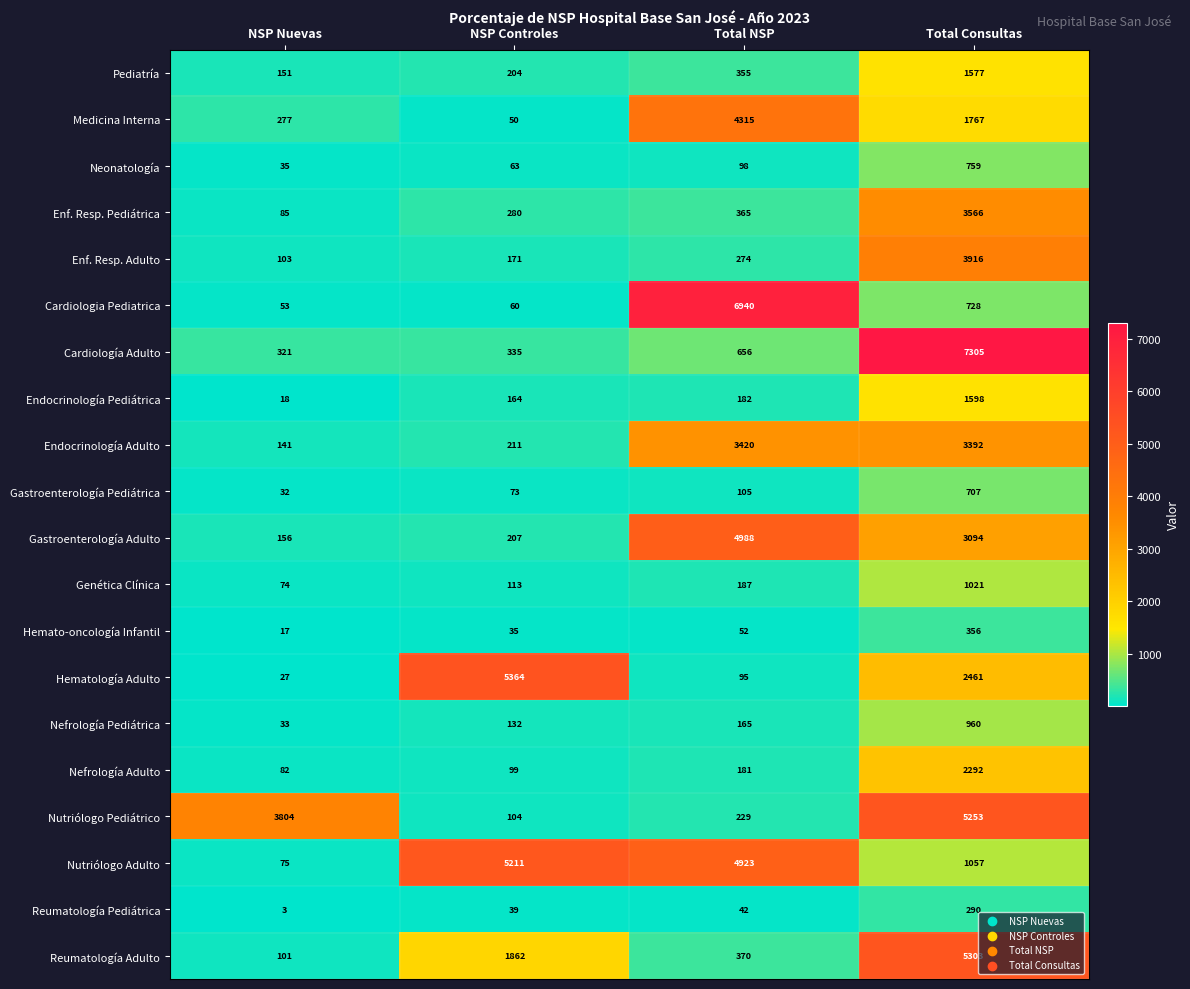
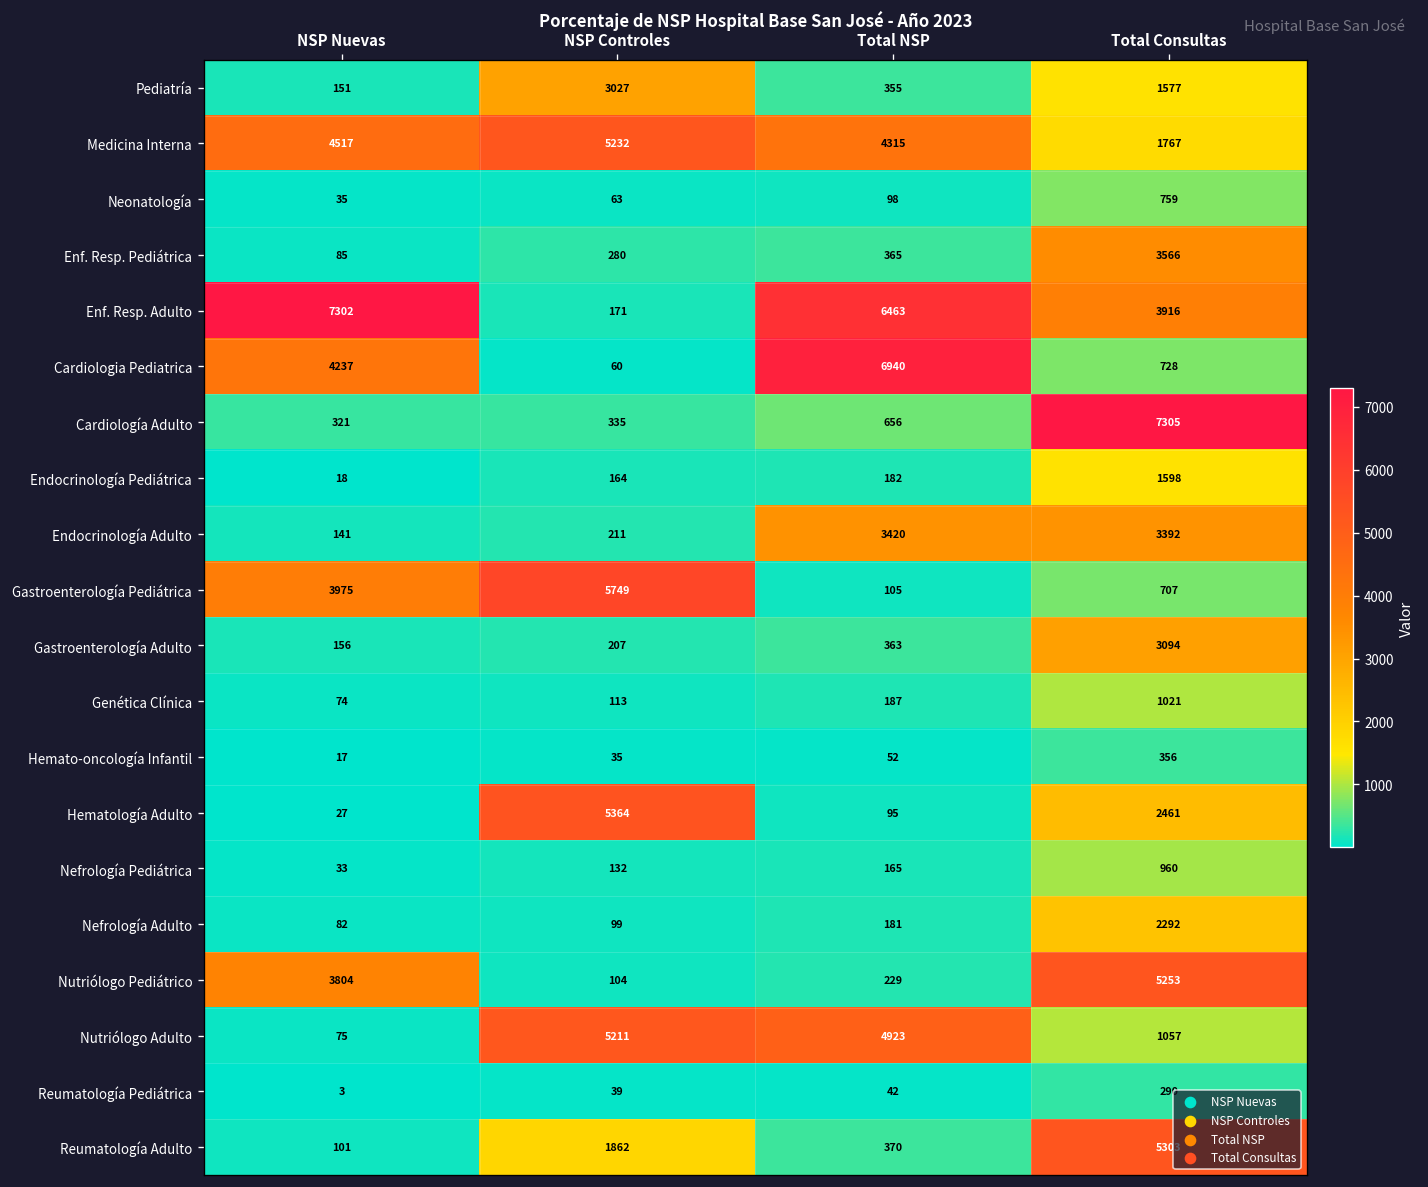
  {
    "Pediatría": {
      "NSP Nuevas": 151,
-     "NSP Controles": 204,
+     "NSP Controles": 3027,
      "Total NSP": 355,
      "Total Consultas": 1577
    },
    "Medicina Interna": {
-     "NSP Nuevas": 277,
-     "NSP Controles": 50,
+     "NSP Nuevas": 4517,
+     "NSP Controles": 5232,
      "Total NSP": 4315,
      "Total Consultas": 1767
    },
    "Neonatología": {
      "NSP Nuevas": 35,
      "NSP Controles": 63,
      "Total NSP": 98,
      "Total Consultas": 759
    },
    "Enf. Resp. Pediátrica": {
      "NSP Nuevas": 85,
      "NSP Controles": 280,
      "Total NSP": 365,
      "Total Consultas": 3566
    },
    "Enf. Resp. Adulto": {
-     "NSP Nuevas": 103,
+     "NSP Nuevas": 7302,
      "NSP Controles": 171,
-     "Total NSP": 274,
+     "Total NSP": 6463,
      "Total Consultas": 3916
    },
    "Cardiologia Pediatrica": {
-     "NSP Nuevas": 53,
+     "NSP Nuevas": 4237,
      "NSP Controles": 60,
      "Total NSP": 6940,
      "Total Consultas": 728
    },
    "Cardiología Adulto": {
      "NSP Nuevas": 321,
      "NSP Controles": 335,
      "Total NSP": 656,
      "Total Consultas": 7305
    },
    "Endocrinología Pediátrica": {
      "NSP Nuevas": 18,
      "NSP Controles": 164,
      "Total NSP": 182,
      "Total Consultas": 1598
    },
    "Endocrinología Adulto": {
      "NSP Nuevas": 141,
      "NSP Controles": 211,
      "Total NSP": 3420,
      "Total Consultas": 3392
    },
    "Gastroenterología Pediátrica": {
-     "NSP Nuevas": 32,
-     "NSP Controles": 73,
+     "NSP Nuevas": 3975,
+     "NSP Controles": 5749,
      "Total NSP": 105,
      "Total Consultas": 707
    },
    "Gastroenterología Adulto": {
      "NSP Nuevas": 156,
      "NSP Controles": 207,
-     "Total NSP": 4988,
+     "Total NSP": 363,
      "Total Consultas": 3094
    },
    "Genética Clínica": {
      "NSP Nuevas": 74,
      "NSP Controles": 113,
      "Total NSP": 187,
      "Total Consultas": 1021
    },
    "Hemato-oncología Infantil": {
      "NSP Nuevas": 17,
      "NSP Controles": 35,
      "Total NSP": 52,
      "Total Consultas": 356
    },
    "Hematología Adulto": {
      "NSP Nuevas": 27,
      "NSP Controles": 5364,
      "Total NSP": 95,
      "Total Consultas": 2461
    },
    "Nefrología Pediátrica": {
      "NSP Nuevas": 33,
      "NSP Controles": 132,
      "Total NSP": 165,
      "Total Consultas": 960
    },
    "Nefrología Adulto": {
      "NSP Nuevas": 82,
      "NSP Controles": 99,
      "Total NSP": 181,
      "Total Consultas": 2292
    },
    "Nutriólogo Pediátrico": {
      "NSP Nuevas": 3804,
      "NSP Controles": 104,
      "Total NSP": 229,
      "Total Consultas": 5253
    },
    "Nutriólogo Adulto": {
      "NSP Nuevas": 75,
      "NSP Controles": 5211,
      "Total NSP": 4923,
      "Total Consultas": 1057
    },
    "Reumatología Pediátrica": {
      "NSP Nuevas": 3,
      "NSP Controles": 39,
      "Total NSP": 42
    },
    "Reumatología Adulto": {
      "NSP Nuevas": 101,
      "NSP Controles": 1862,
      "Total NSP": 370
    }
  }
